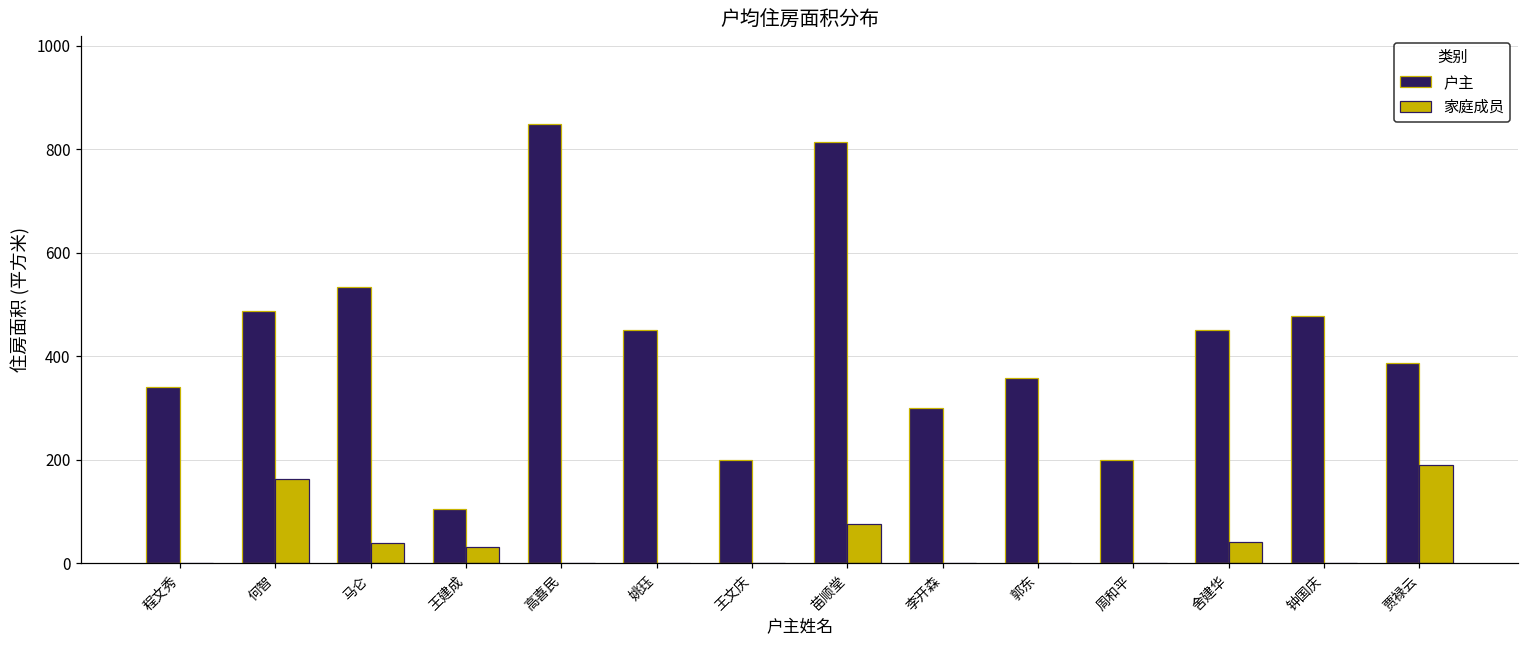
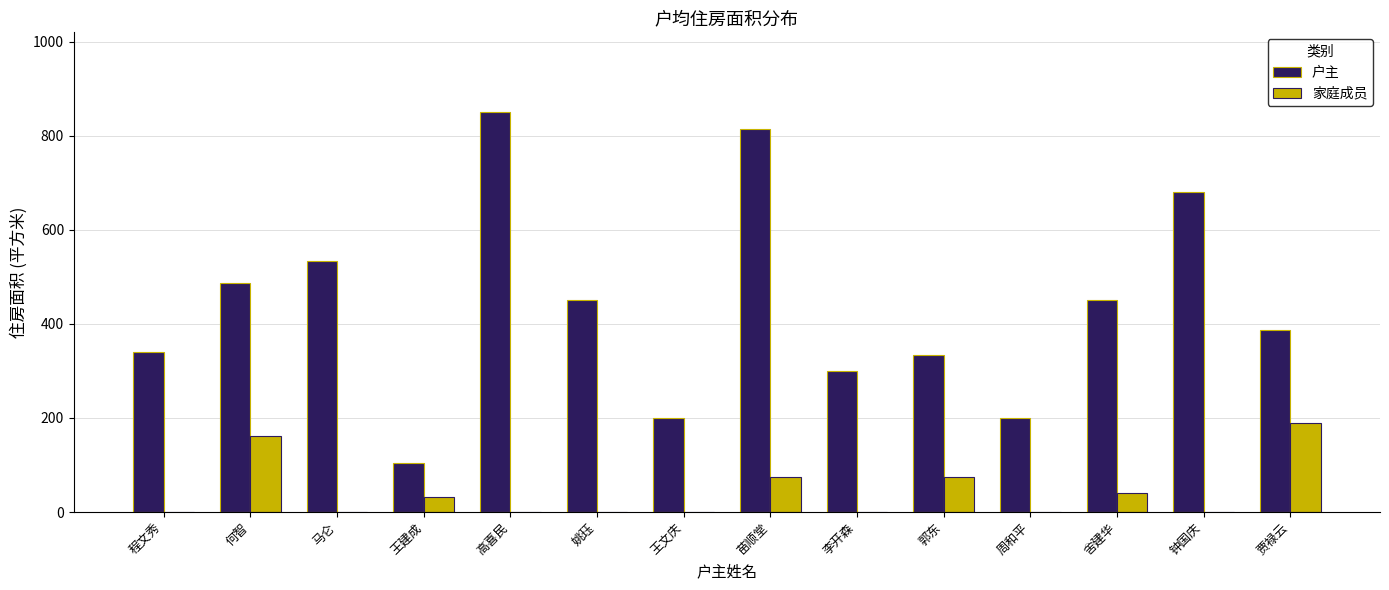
  {
    "户主": {
      "程文秀": 340,
      "何智": 490,
      "马仑": 530,
      "王建成": 110,
      "高喜民": 850,
      "姚珏": 450,
      "王文庆": 200,
      "苗顺堂": 820,
      "李开森": 300,
-     "郭东": 360,
+     "郭东": 330,
      "周和平": 200,
      "舍建华": 450,
-     "钟国庆": 480,
+     "钟国庆": 680,
      "贾禄云": 390
    },
    "家庭成员": {
      "程文秀": 0,
      "何智": 160,
-     "马仑": 40,
+     "马仑": 0,
      "王建成": 30,
      "高喜民": 0,
      "姚珏": 0,
      "王文庆": 0,
      "苗顺堂": 80,
      "李开森": 0,
-     "郭东": 0,
+     "郭东": 70,
      "周和平": 0,
      "舍建华": 40,
      "钟国庆": 0,
      "贾禄云": 190
    }
  }
